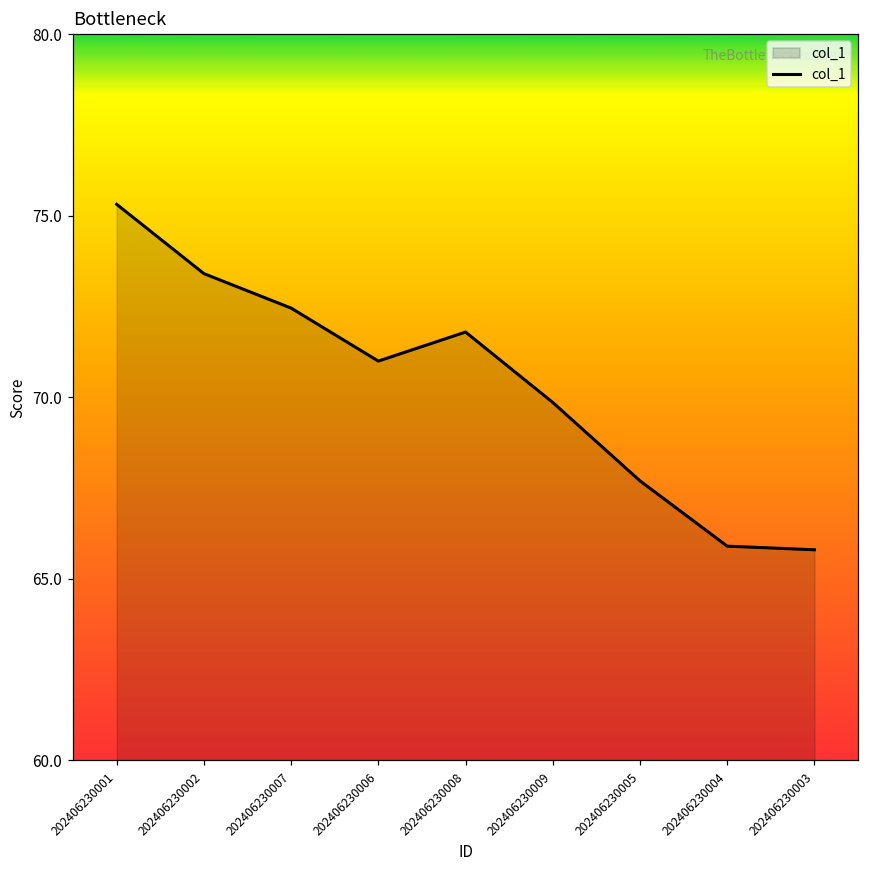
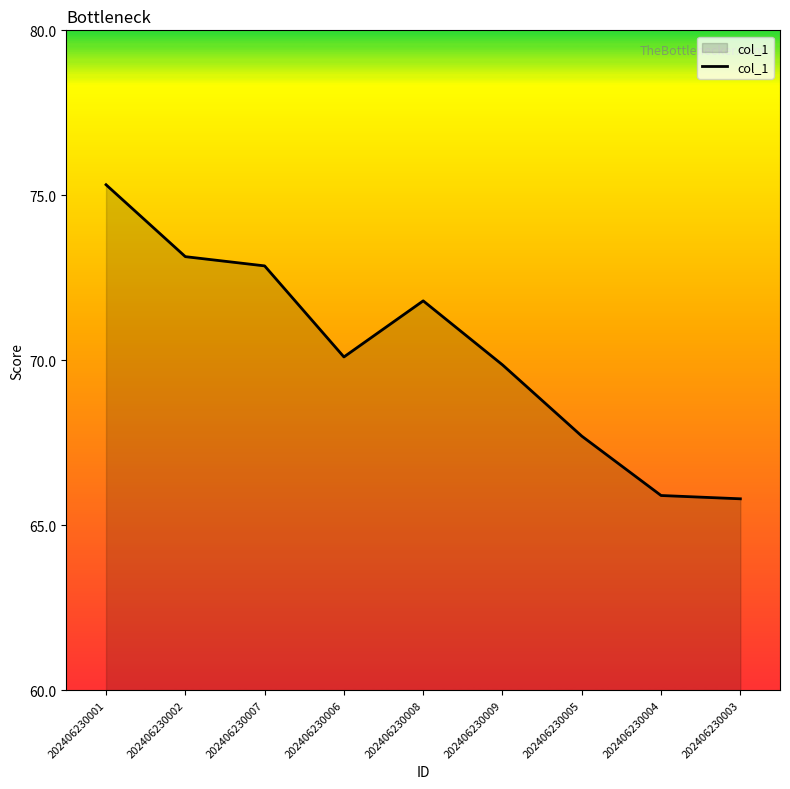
  {
    "202406230001": 75.3,
-   "202406230002": 73.4,
-   "202406230007": 72.5,
-   "202406230006": 71.0,
+   "202406230002": 73.1,
+   "202406230007": 72.9,
+   "202406230006": 70.1,
    "202406230008": 71.8,
    "202406230009": 69.9,
    "202406230005": 67.7,
    "202406230004": 65.9,
    "202406230003": 65.8
  }
